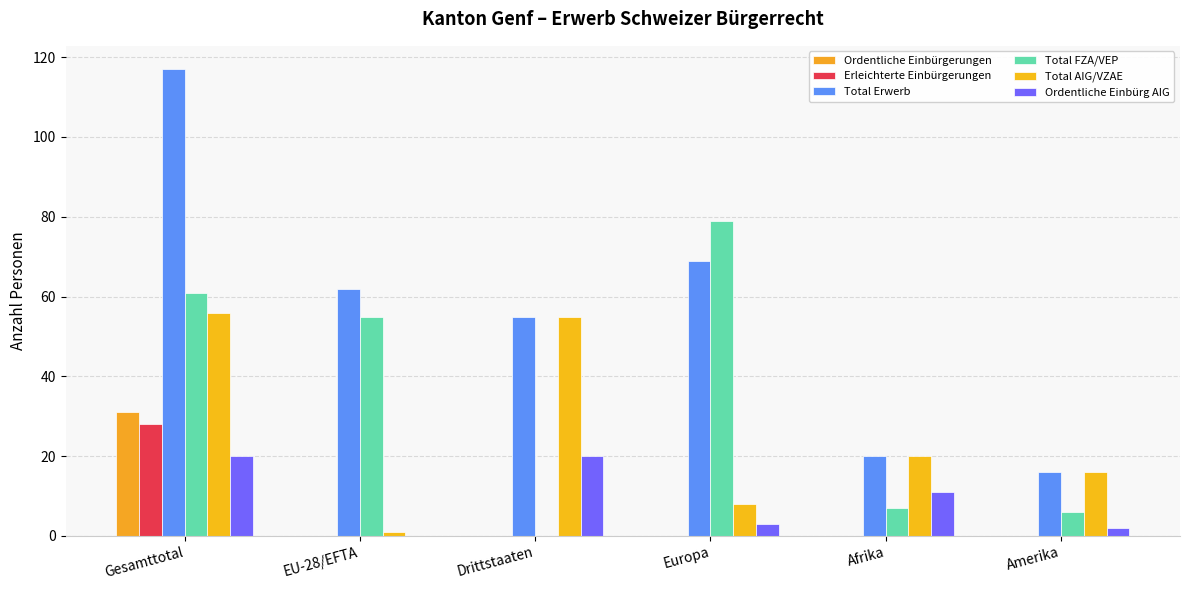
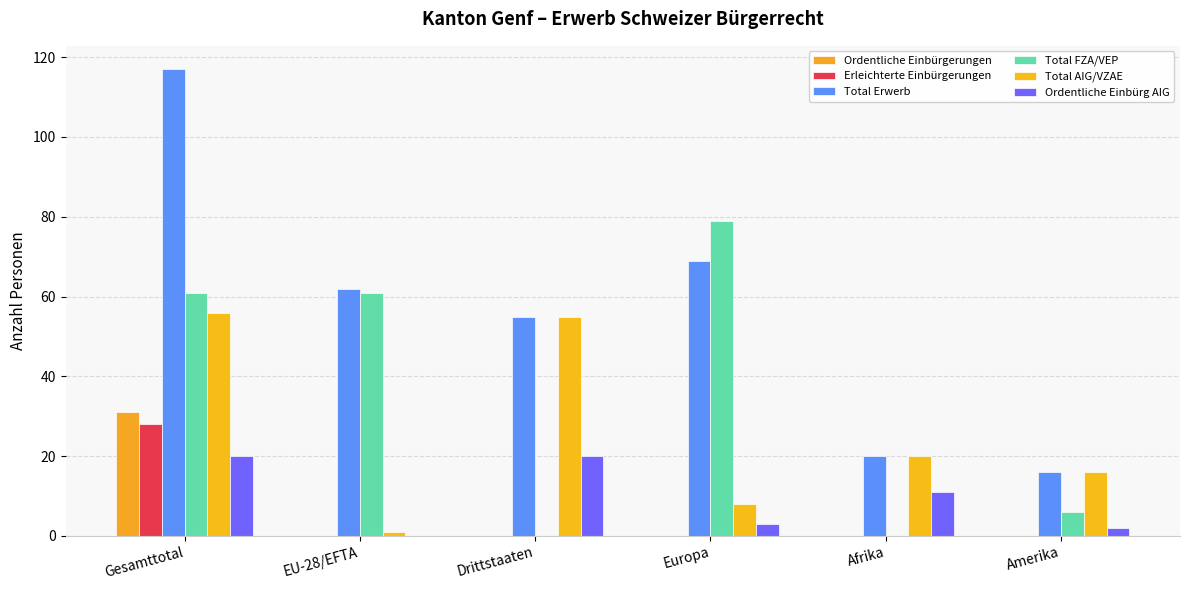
  {
    "Erleichterte Einbürgerungen": {
      "Gesamttotal": 28,
      "EU-28/EFTA": 0,
      "Drittstaaten": 0,
      "Europa": 0,
      "Afrika": 0,
      "Amerika": 0
    },
    "Total FZA/VEP": {
      "Gesamttotal": 61,
-     "EU-28/EFTA": 55,
+     "EU-28/EFTA": 61,
      "Drittstaaten": 0,
      "Europa": 79,
-     "Afrika": 7,
+     "Afrika": 0,
      "Amerika": 6
    }
  }
